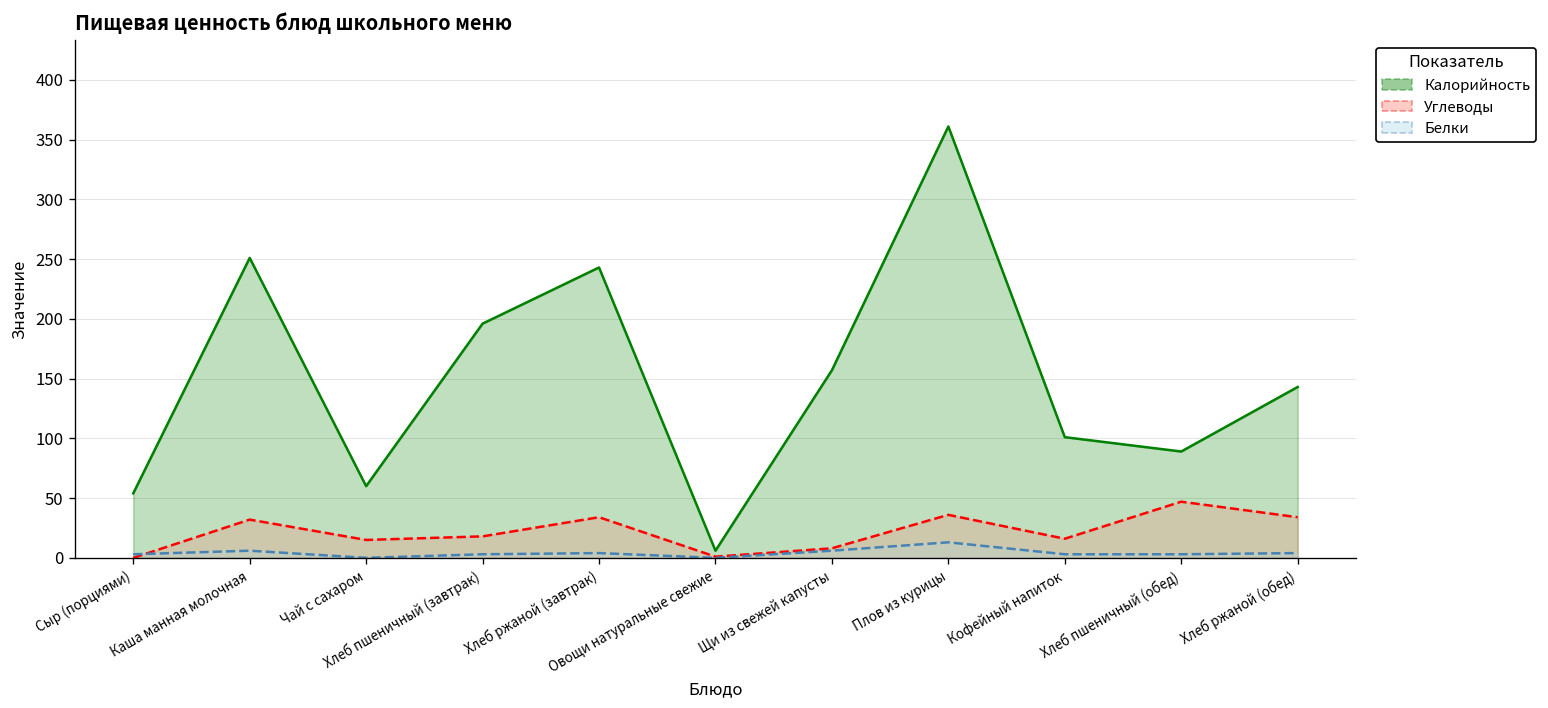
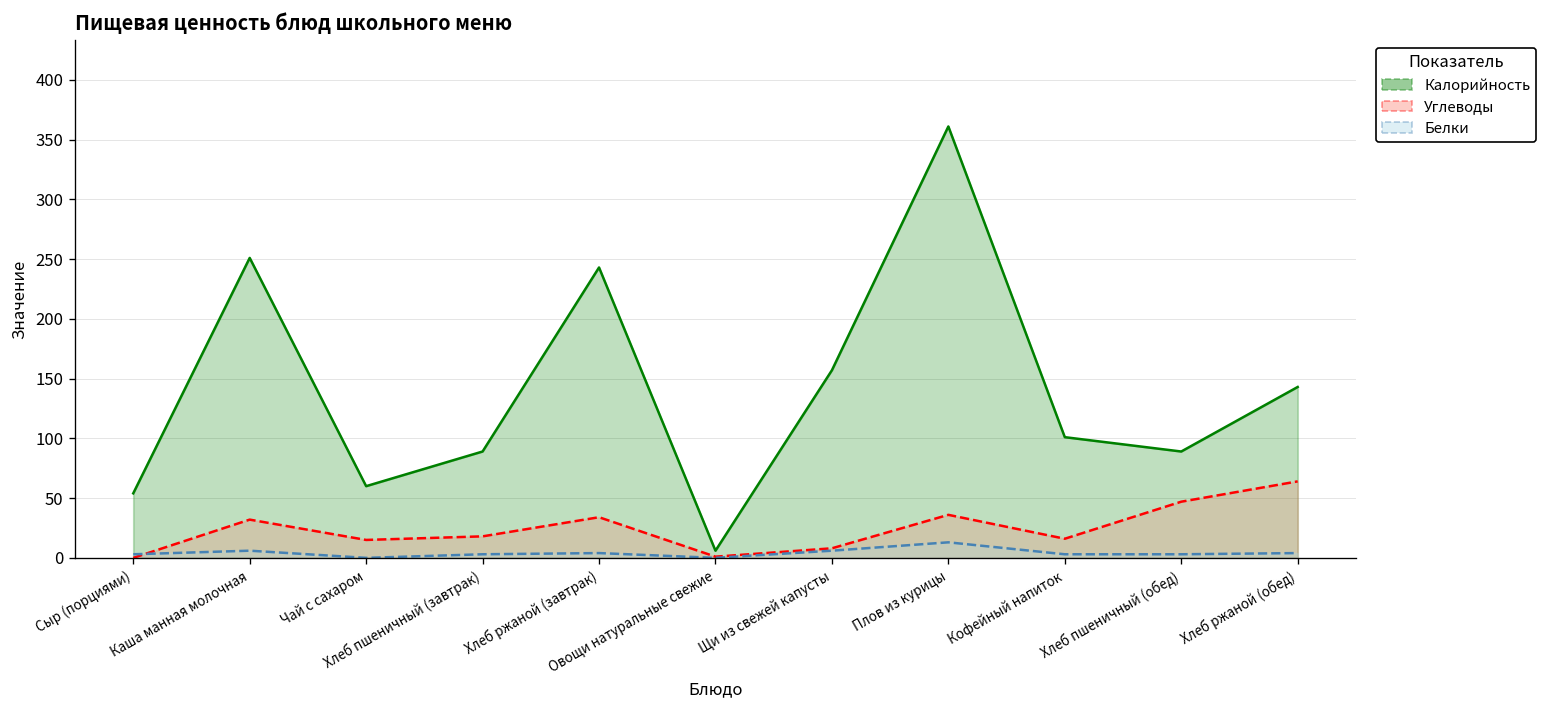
  {
    "Калорийность": {
      "Сыр (порциями)": 50,
      "Каша манная молочная": 250,
      "Чай с сахаром": 60,
-     "Хлеб пшеничный (завтрак)": 200,
+     "Хлеб пшеничный (завтрак)": 90,
      "Хлеб ржаной (завтрак)": 240,
      "Овощи натуральные свежие": 10,
      "Щи из свежей капусты": 160,
      "Плов из курицы": 360,
      "Кофейный напиток": 100,
      "Хлеб пшеничный (обед)": 90,
      "Хлеб ржаной (обед)": 140
    },
    "Углеводы": {
      "Сыр (порциями)": 0,
      "Каша манная молочная": 30,
      "Чай с сахаром": 20,
      "Хлеб пшеничный (завтрак)": 20,
      "Хлеб ржаной (завтрак)": 30,
      "Плов из курицы": 40,
      "Кофейный напиток": 20,
      "Хлеб пшеничный (обед)": 50,
-     "Хлеб ржаной (обед)": 30
+     "Хлеб ржаной (обед)": 60
    },
    "Белки": {
      "Сыр (порциями)": 0,
      "Каша манная молочная": 10,
      "Чай с сахаром": 0,
      "Хлеб пшеничный (завтрак)": 0,
      "Хлеб ржаной (завтрак)": 0,
      "Плов из курицы": 10,
      "Кофейный напиток": 0,
      "Хлеб пшеничный (обед)": 0,
      "Хлеб ржаной (обед)": 0
    }
  }
